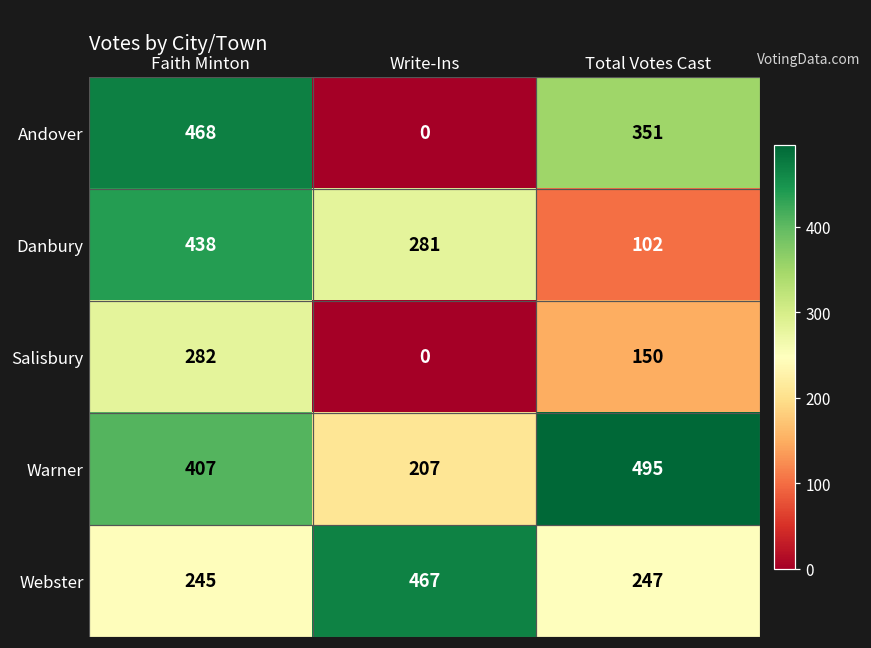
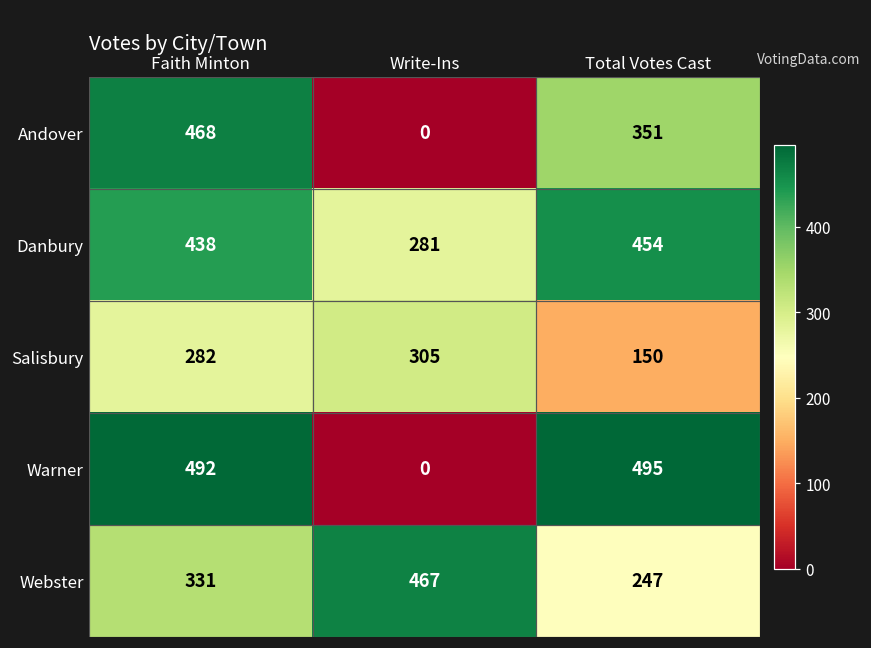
  {
    "Andover": {
      "Faith Minton": 468,
      "Write-Ins": 0,
      "Total Votes Cast": 351
    },
    "Danbury": {
      "Faith Minton": 438,
      "Write-Ins": 281,
-     "Total Votes Cast": 102
+     "Total Votes Cast": 454
    },
    "Salisbury": {
      "Faith Minton": 282,
-     "Write-Ins": 0,
+     "Write-Ins": 305,
      "Total Votes Cast": 150
    },
    "Warner": {
-     "Faith Minton": 407,
-     "Write-Ins": 207,
+     "Faith Minton": 492,
+     "Write-Ins": 0,
      "Total Votes Cast": 495
    },
    "Webster": {
-     "Faith Minton": 245,
+     "Faith Minton": 331,
      "Write-Ins": 467,
      "Total Votes Cast": 247
    }
  }
